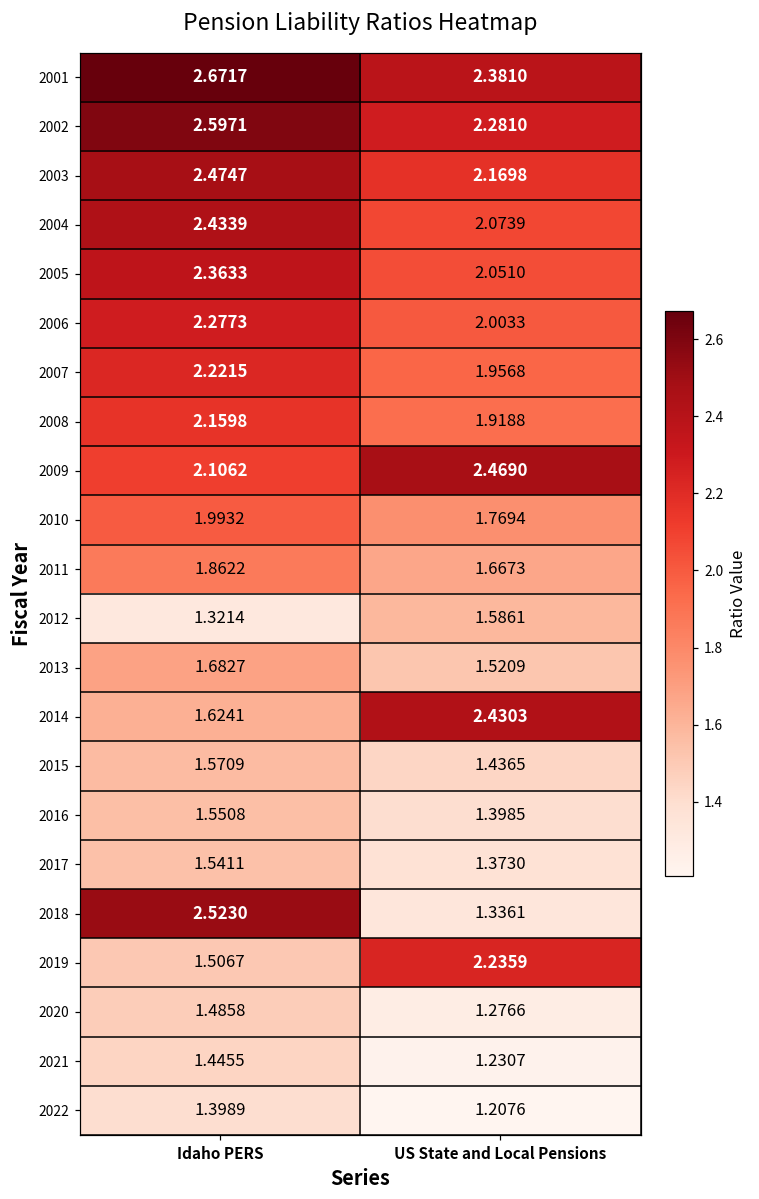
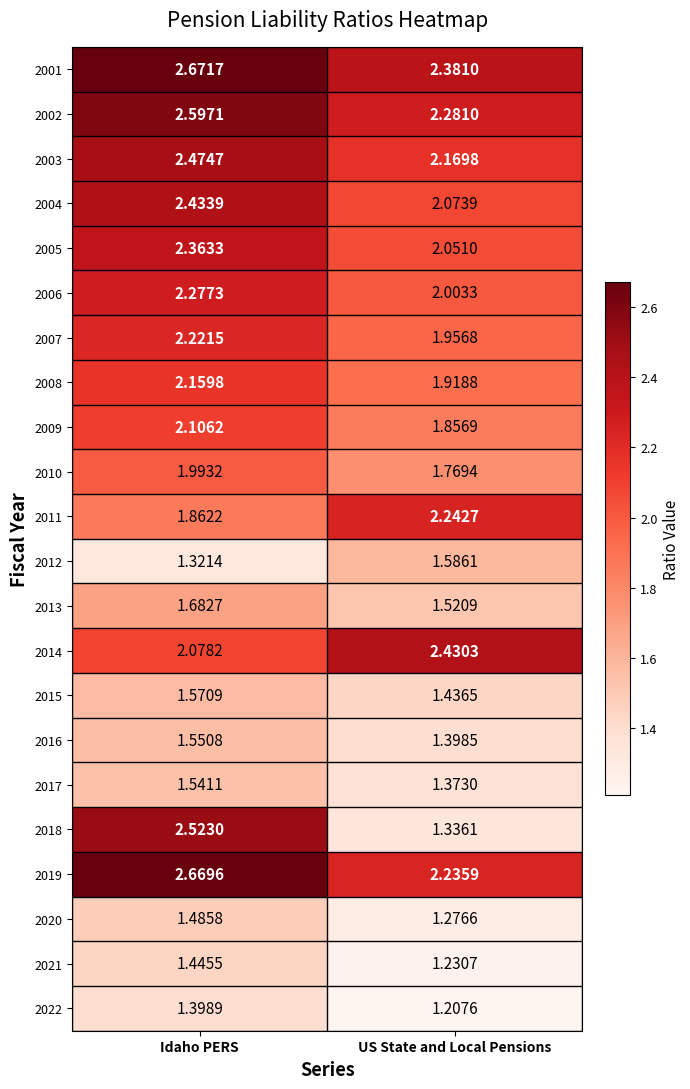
  {
    "2001": {
      "Idaho PERS": 2.6717,
      "US State and Local Pensions": 2.3810
    },
    "2002": {
      "Idaho PERS": 2.5971,
      "US State and Local Pensions": 2.2810
    },
    "2003": {
      "Idaho PERS": 2.4747,
      "US State and Local Pensions": 2.1698
    },
    "2004": {
      "Idaho PERS": 2.4339,
      "US State and Local Pensions": 2.0739
    },
    "2005": {
      "Idaho PERS": 2.3633,
      "US State and Local Pensions": 2.0510
    },
    "2006": {
      "Idaho PERS": 2.2773,
      "US State and Local Pensions": 2.0033
    },
    "2007": {
      "Idaho PERS": 2.2215,
      "US State and Local Pensions": 1.9568
    },
    "2008": {
      "Idaho PERS": 2.1598,
      "US State and Local Pensions": 1.9188
    },
    "2009": {
      "Idaho PERS": 2.1062,
-     "US State and Local Pensions": 2.4690
+     "US State and Local Pensions": 1.8569
    },
    "2010": {
      "Idaho PERS": 1.9932,
      "US State and Local Pensions": 1.7694
    },
    "2011": {
      "Idaho PERS": 1.8622,
-     "US State and Local Pensions": 1.6673
+     "US State and Local Pensions": 2.2427
    },
    "2012": {
      "Idaho PERS": 1.3214,
      "US State and Local Pensions": 1.5861
    },
    "2013": {
      "Idaho PERS": 1.6827,
      "US State and Local Pensions": 1.5209
    },
    "2014": {
-     "Idaho PERS": 1.6241,
+     "Idaho PERS": 2.0782,
      "US State and Local Pensions": 2.4303
    },
    "2015": {
      "Idaho PERS": 1.5709,
      "US State and Local Pensions": 1.4365
    },
    "2016": {
      "Idaho PERS": 1.5508,
      "US State and Local Pensions": 1.3985
    },
    "2017": {
      "Idaho PERS": 1.5411,
      "US State and Local Pensions": 1.3730
    },
    "2018": {
      "Idaho PERS": 2.5230,
      "US State and Local Pensions": 1.3361
    },
    "2019": {
-     "Idaho PERS": 1.5067,
+     "Idaho PERS": 2.6696,
      "US State and Local Pensions": 2.2359
    },
    "2020": {
      "Idaho PERS": 1.4858,
      "US State and Local Pensions": 1.2766
    },
    "2021": {
      "Idaho PERS": 1.4455,
      "US State and Local Pensions": 1.2307
    },
    "2022": {
      "Idaho PERS": 1.3989,
      "US State and Local Pensions": 1.2076
    }
  }
